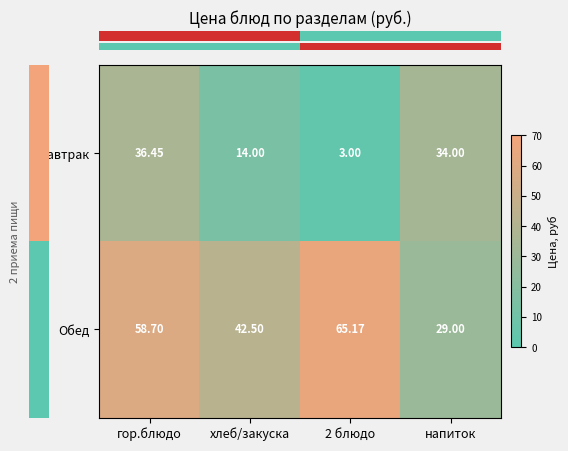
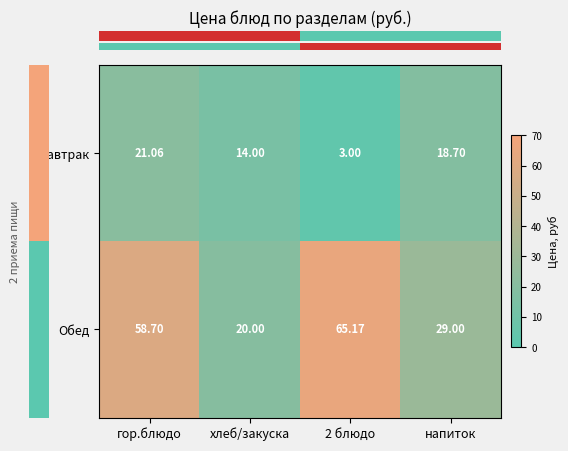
  {
    "Завтрак": {
-     "гор.блюдо": 36.45,
+     "гор.блюдо": 21.06,
      "хлеб/закуска": 14.00,
      "2 блюдо": 3.00,
-     "напиток": 34.00
+     "напиток": 18.70
    },
    "Обед": {
      "гор.блюдо": 58.70,
-     "хлеб/закуска": 42.50,
+     "хлеб/закуска": 20.00,
      "2 блюдо": 65.17,
      "напиток": 29.00
    }
  }
